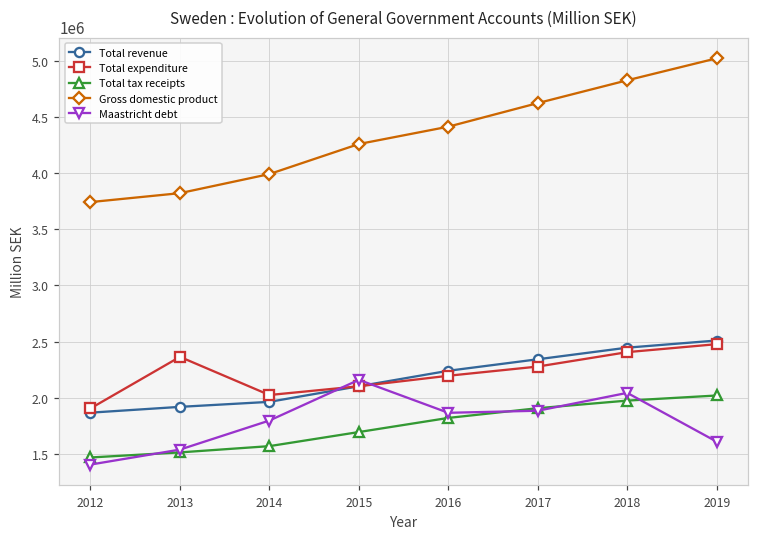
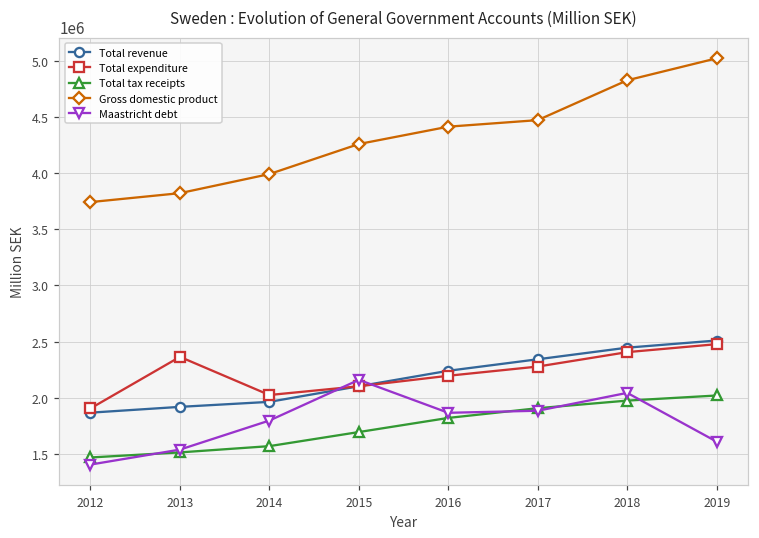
  {
    "Total revenue": {
      "2012": 1870000,
      "2013": 1920000,
      "2014": 1960000,
      "2016": 2240000,
      "2017": 2340000,
      "2018": 2450000,
      "2019": 2510000
    },
    "Total expenditure": {
      "2012": 1900000,
      "2013": 2360000,
      "2014": 2020000,
      "2016": 2200000,
      "2017": 2280000,
      "2018": 2410000,
      "2019": 2480000
    },
    "Total tax receipts": {
      "2012": 1470000,
      "2013": 1510000,
      "2014": 1570000,
      "2015": 1690000,
      "2016": 1820000,
      "2018": 1970000,
      "2019": 2020000
    },
    "Gross domestic product": {
      "2012": 3740000,
      "2013": 3820000,
      "2014": 3990000,
      "2015": 4260000,
      "2016": 4420000,
-     "2017": 4630000,
+     "2017": 4470000,
      "2018": 4830000,
      "2019": 5020000
    },
    "Maastricht debt": {
      "2012": 1400000,
      "2013": 1540000,
      "2014": 1800000,
      "2015": 2160000,
      "2016": 1870000,
      "2018": 2040000,
      "2019": 1610000
    }
  }
